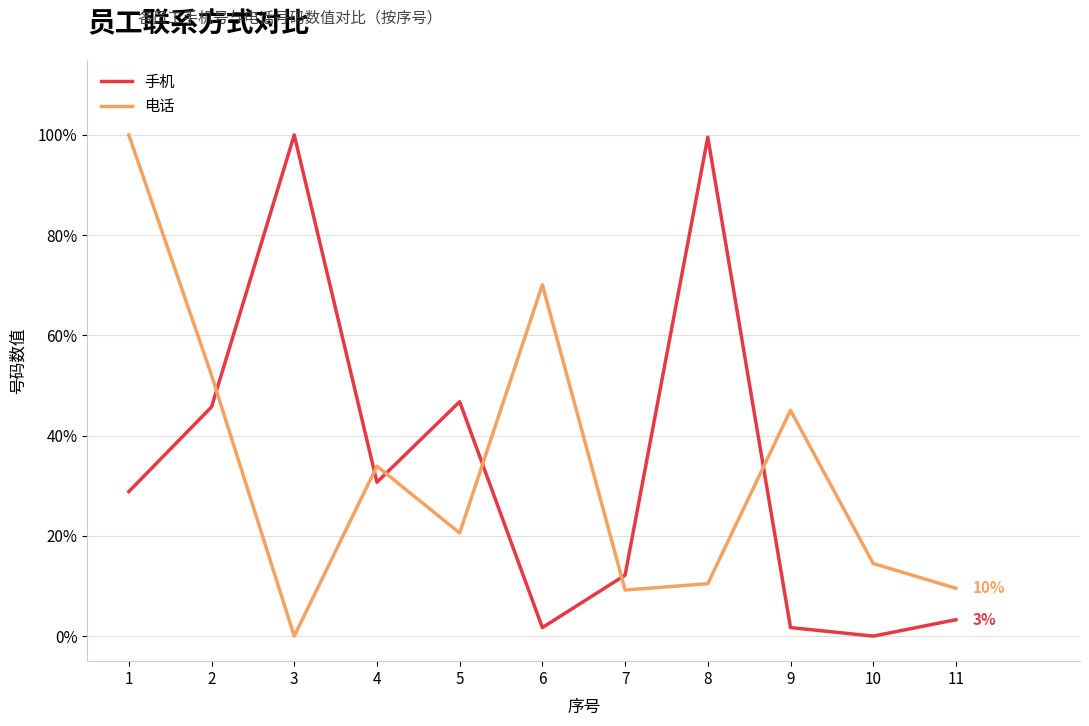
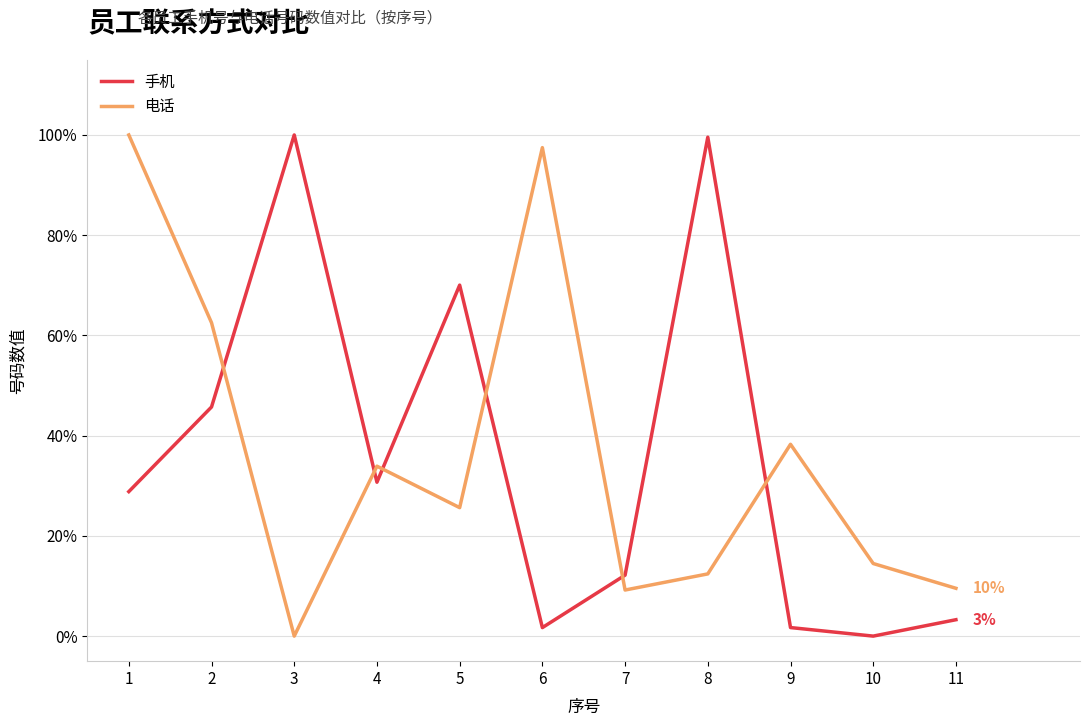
  {
    "手机": {
      "1": "29%",
      "2": "46%",
      "3": "100%",
      "4": "31%",
-     "5": "47%",
+     "5": "70%",
      "6": "2%",
      "7": "12%",
      "8": "100%",
      "9": "2%",
      "10": "0%"
    },
    "电话": {
      "1": "100%",
-     "2": "52%",
+     "2": "63%",
      "3": "0%",
      "4": "34%",
-     "5": "21%",
-     "6": "70%",
+     "5": "26%",
+     "6": "97%",
      "7": "9%",
-     "8": "10%",
-     "9": "45%",
+     "8": "12%",
+     "9": "38%",
      "10": "14%"
    }
  }
